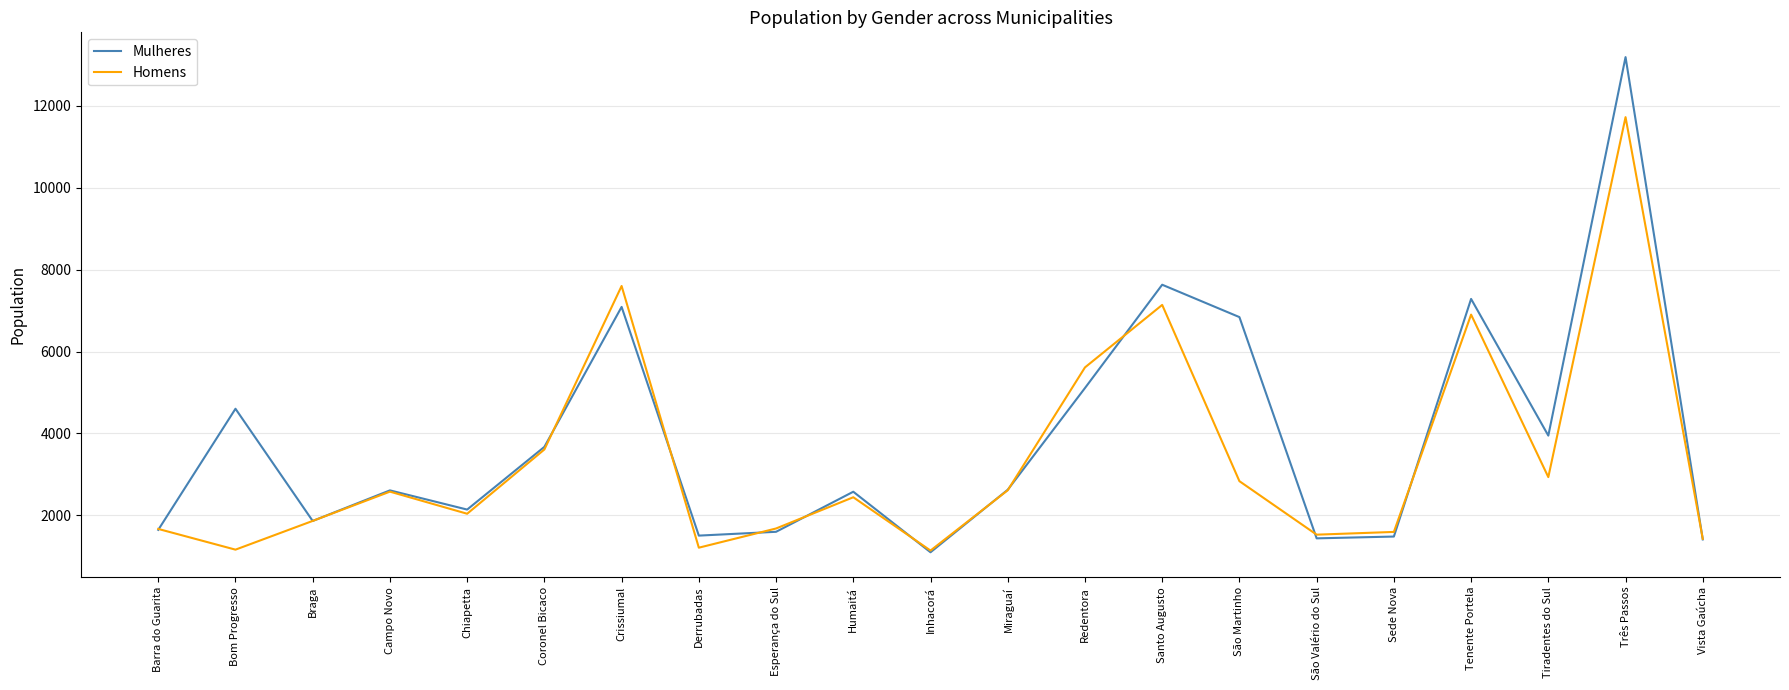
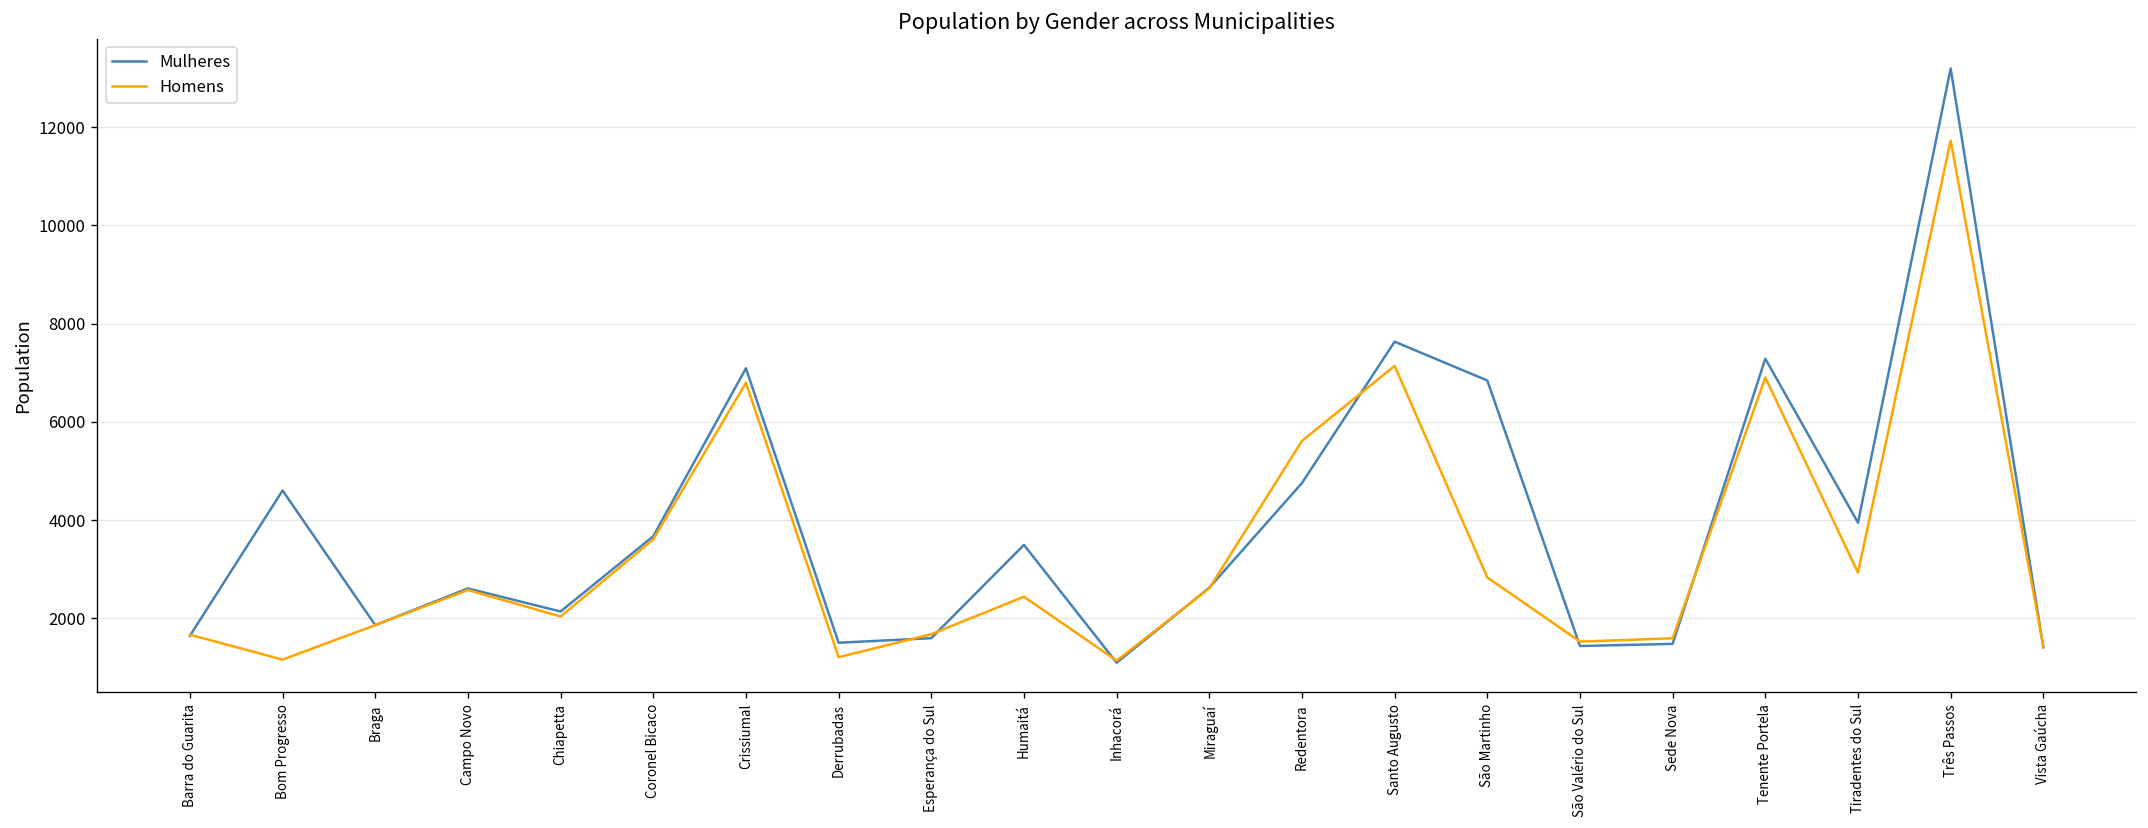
  {
    "Mulheres": {
      "Bom Progresso": 4600,
      "Chiapetta": 2100,
      "Coronel Bicaco": 3700,
      "Crissiumal": 7100,
      "Derrubadas": 1500,
      "Esperança do Sul": 1600,
-     "Humaitá": 2600,
-     "Redentora": 5100,
+     "Humaitá": 3500,
+     "Redentora": 4800,
      "Santo Augusto": 7600,
      "São Martinho": 6800,
      "São Valério do Sul": 1400,
      "Sede Nova": 1500,
      "Tenente Portela": 7300,
      "Tiradentes do Sul": 3900,
      "Três Passos": 13200
    },
    "Homens": {
      "Bom Progresso": 1200,
      "Chiapetta": 2000,
      "Coronel Bicaco": 3600,
-     "Crissiumal": 7600,
+     "Crissiumal": 6800,
      "Derrubadas": 1200,
      "Esperança do Sul": 1700,
      "Humaitá": 2400,
      "Redentora": 5600,
      "Santo Augusto": 7100,
      "São Martinho": 2800,
      "São Valério do Sul": 1500,
      "Sede Nova": 1600,
      "Tenente Portela": 6900,
      "Tiradentes do Sul": 2900,
      "Três Passos": 11700
    }
  }
